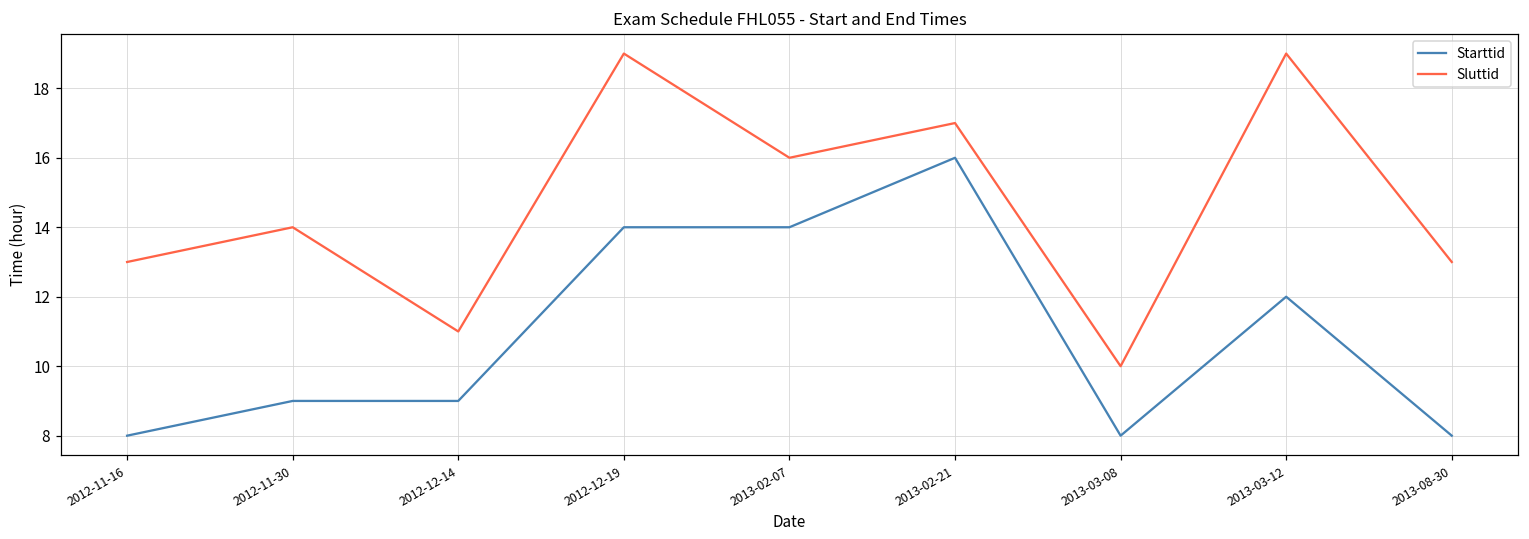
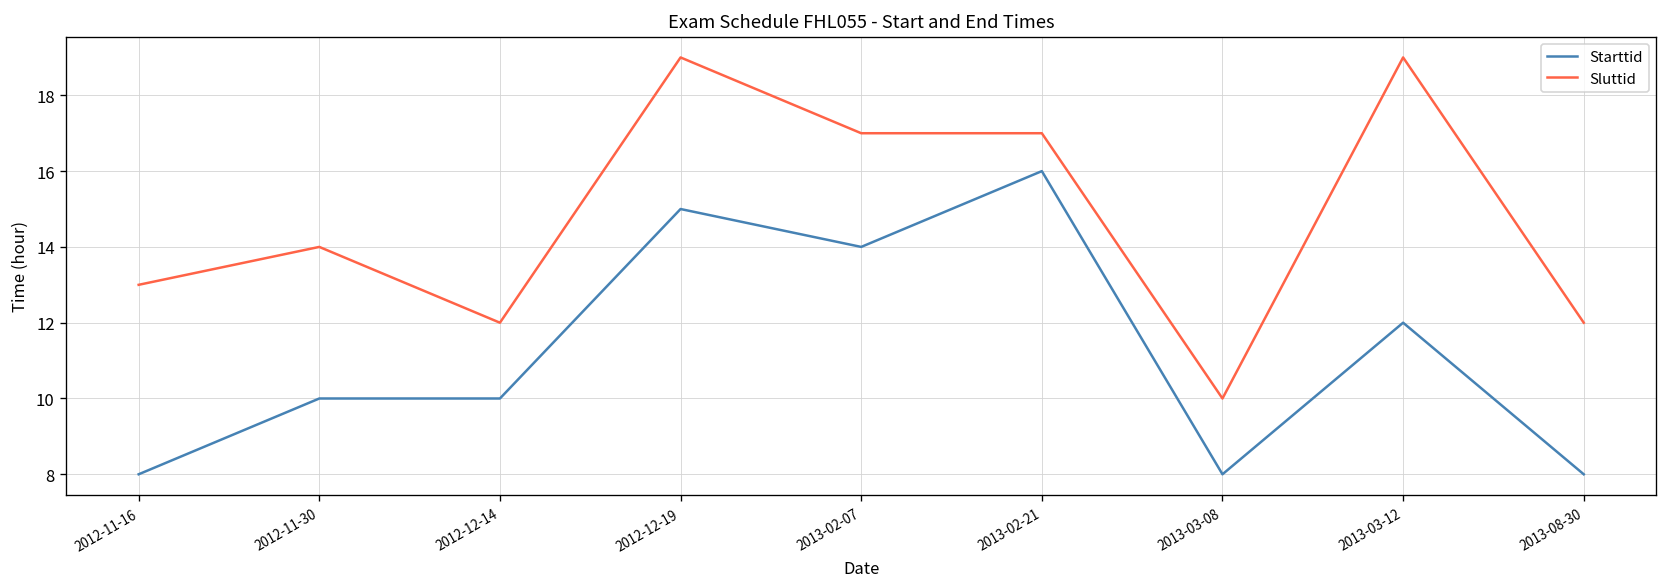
  {
    "Starttid": {
      "2012-11-16": 8,
-     "2012-11-30": 9,
-     "2012-12-14": 9,
-     "2012-12-19": 14,
+     "2012-11-30": 10,
+     "2012-12-14": 10,
+     "2012-12-19": 15,
      "2013-02-07": 14,
      "2013-02-21": 16,
      "2013-03-08": 8,
      "2013-03-12": 12,
      "2013-08-30": 8
    },
    "Sluttid": {
      "2012-11-16": 13,
      "2012-11-30": 14,
-     "2012-12-14": 11,
+     "2012-12-14": 12,
      "2012-12-19": 19,
-     "2013-02-07": 16,
+     "2013-02-07": 17,
      "2013-02-21": 17,
      "2013-03-08": 10,
      "2013-03-12": 19,
-     "2013-08-30": 13
+     "2013-08-30": 12
    }
  }
